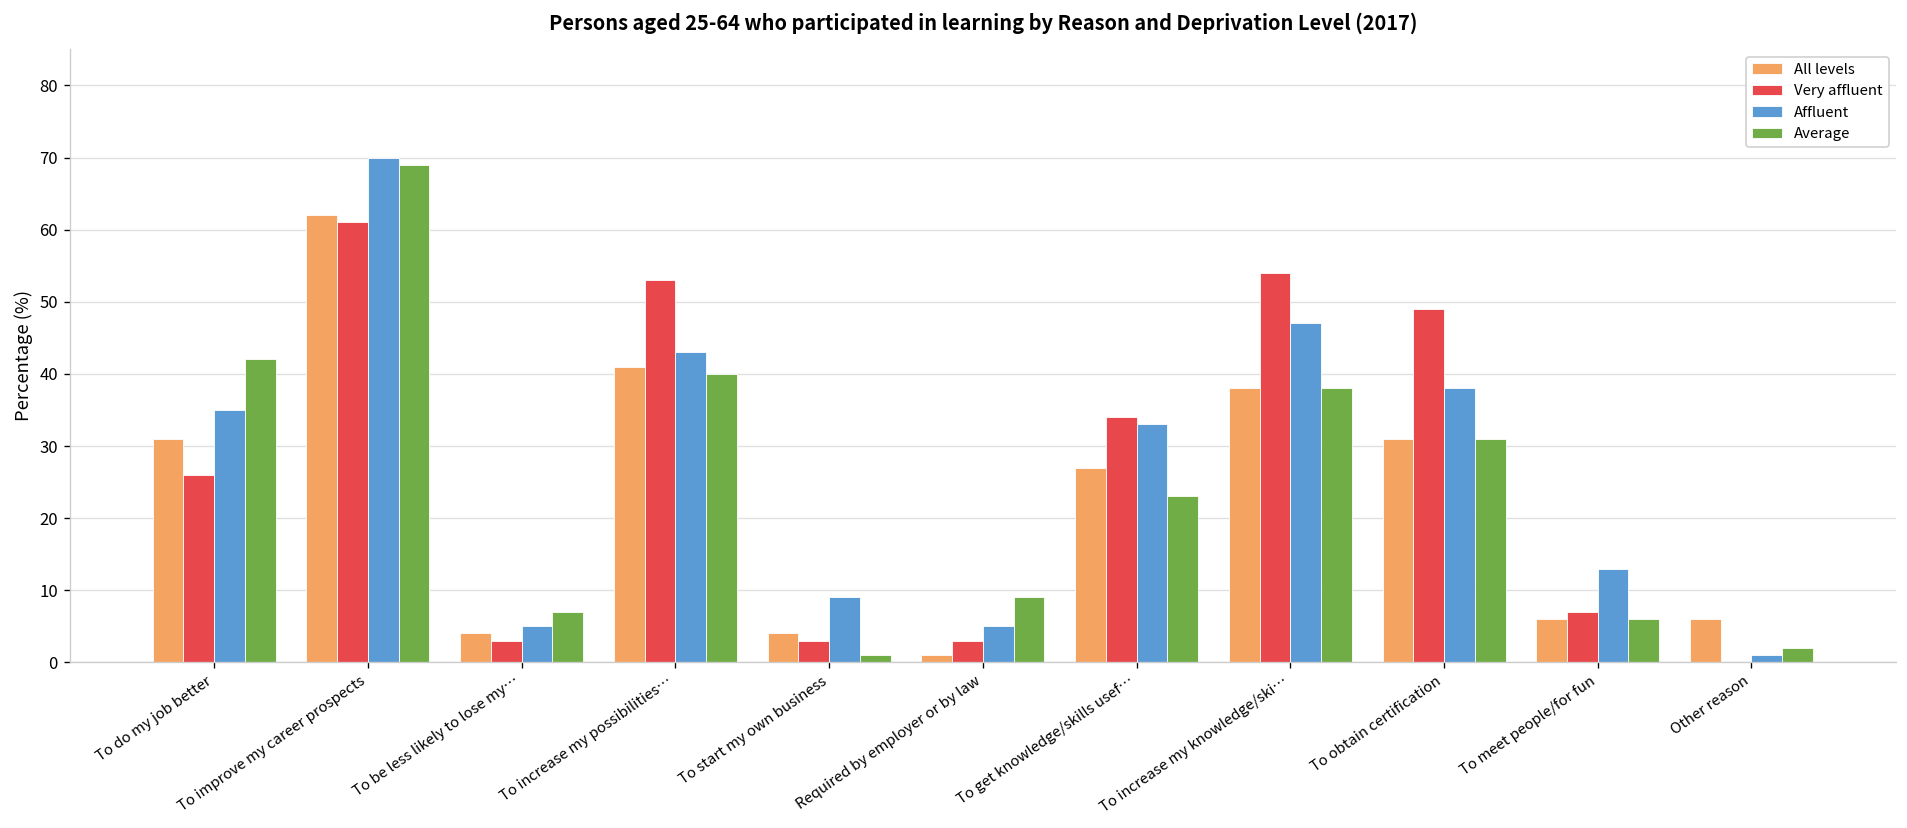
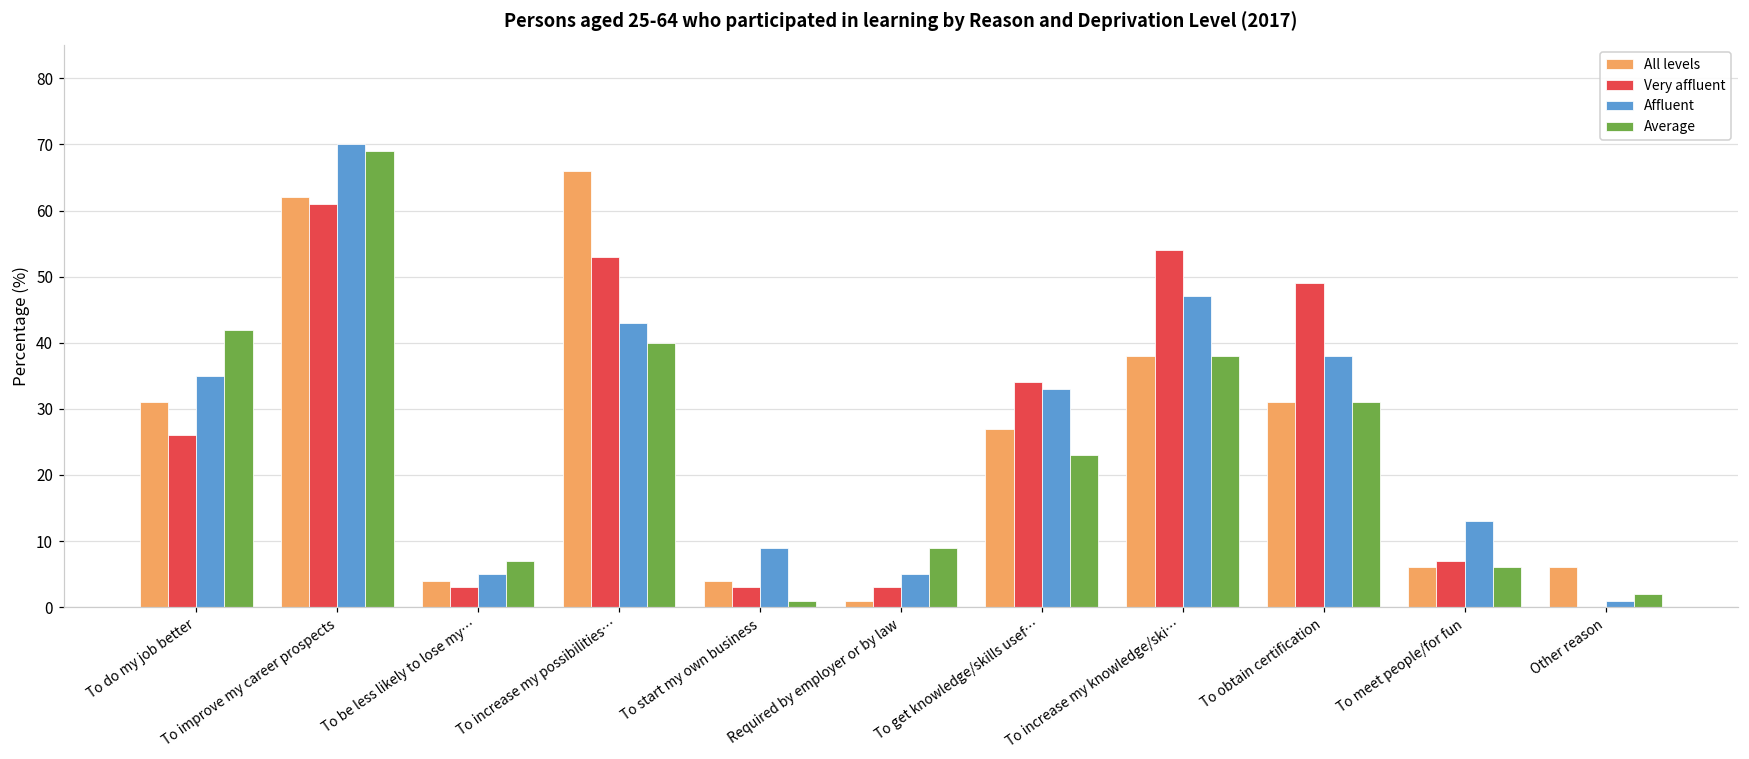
  {
    "All levels": {
      "To do my job better": 31,
      "To improve my career prospects": 62,
      "To be less likely to lose my…": 4,
-     "To increase my possibilities…": 41,
+     "To increase my possibilities…": 66,
      "To start my own business": 4,
      "Required by employer or by law": 1,
      "To get knowledge/skills usef…": 27,
      "To increase my knowledge/ski…": 38,
      "To obtain certification": 31,
      "To meet people/for fun": 6,
      "Other reason": 6
    },
    "Very affluent": {
      "To do my job better": 26,
      "To improve my career prospects": 61,
      "To be less likely to lose my…": 3,
      "To increase my possibilities…": 53,
      "To start my own business": 3,
      "Required by employer or by law": 3,
      "To get knowledge/skills usef…": 34,
      "To increase my knowledge/ski…": 54,
      "To obtain certification": 49,
      "To meet people/for fun": 7,
      "Other reason": 0
    },
    "Affluent": {
      "To do my job better": 35,
      "To improve my career prospects": 70,
      "To be less likely to lose my…": 5,
      "To increase my possibilities…": 43,
      "To start my own business": 9,
      "Required by employer or by law": 5,
      "To get knowledge/skills usef…": 33,
      "To increase my knowledge/ski…": 47,
      "To obtain certification": 38,
      "To meet people/for fun": 13,
      "Other reason": 1
    },
    "Average": {
      "To do my job better": 42,
      "To improve my career prospects": 69,
      "To be less likely to lose my…": 7,
      "To increase my possibilities…": 40,
      "To start my own business": 1,
      "Required by employer or by law": 9,
      "To get knowledge/skills usef…": 23,
      "To increase my knowledge/ski…": 38,
      "To obtain certification": 31,
      "To meet people/for fun": 6,
      "Other reason": 2
    }
  }
